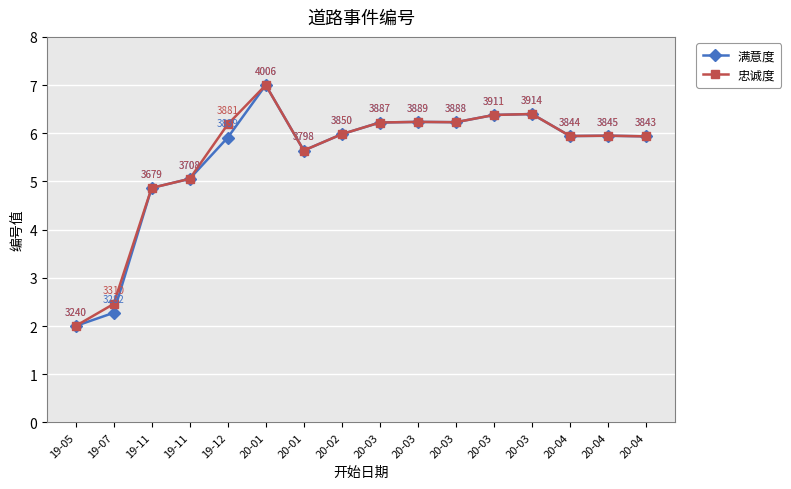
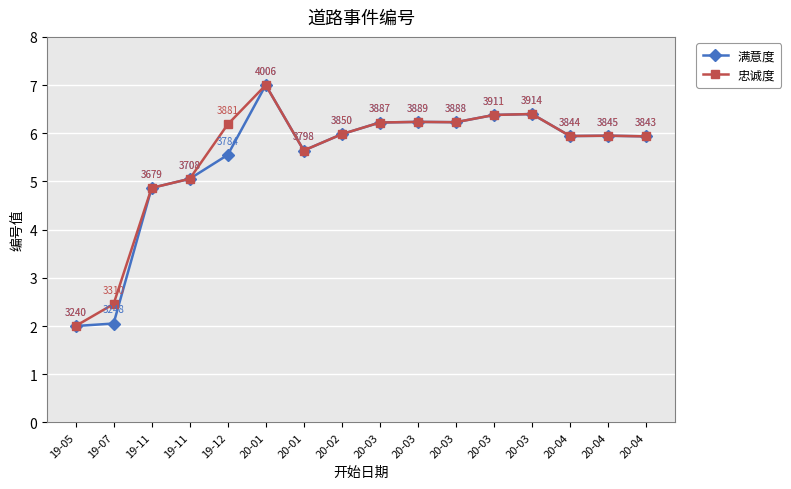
  {
    "满意度": {
-     "19-07": 3282,
-     "19-12": 3839
+     "19-07": 3248,
+     "19-12": 3784
    }
  }
